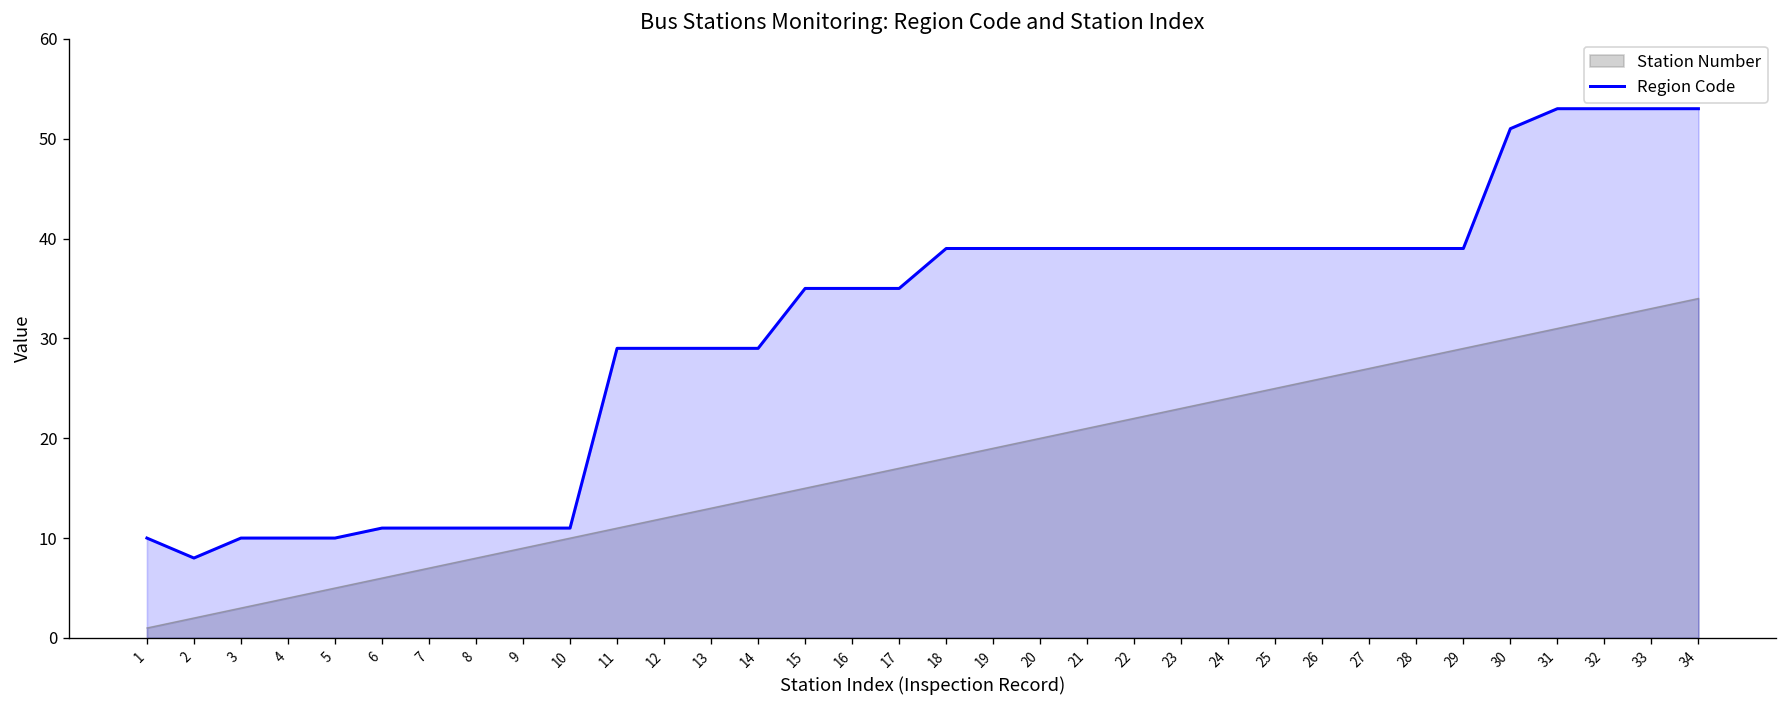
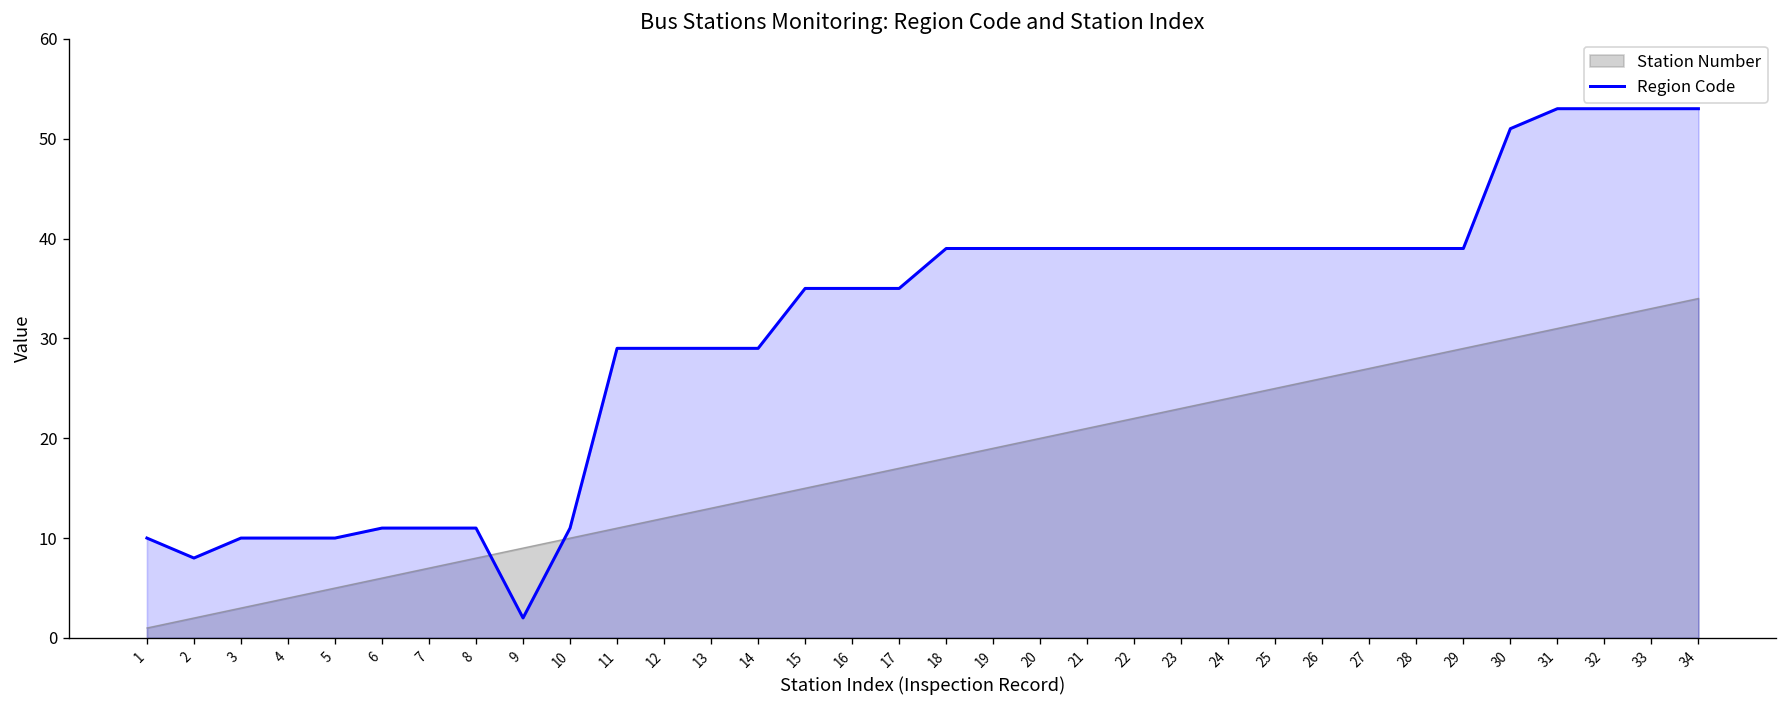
  {
    "Station Number": {
      "1": 1,
      "2": 2,
      "3": 3,
      "4": 4,
      "5": 5,
      "6": 6,
      "7": 7,
      "8": 8,
      "9": 9,
      "10": 10,
      "11": 11,
      "12": 12,
      "13": 13,
      "14": 14,
      "15": 15,
      "16": 16,
      "17": 17,
      "18": 18,
      "19": 19,
      "20": 20,
      "21": 21,
      "22": 22,
      "23": 23,
      "24": 24,
      "25": 25,
      "26": 26,
      "27": 27,
      "28": 28,
      "29": 29,
      "30": 30,
      "31": 31,
      "32": 32,
      "33": 33,
      "34": 34
    },
    "Region Code": {
      "1": 10,
      "2": 8,
      "3": 10,
      "4": 10,
      "5": 10,
      "6": 11,
      "7": 11,
      "8": 11,
-     "9": 11,
+     "9": 2,
      "10": 11,
      "11": 29,
      "12": 29,
      "13": 29,
      "14": 29,
      "15": 35,
      "16": 35,
      "17": 35,
      "18": 39,
      "19": 39,
      "20": 39,
      "21": 39,
      "22": 39,
      "23": 39,
      "24": 39,
      "25": 39,
      "26": 39,
      "27": 39,
      "28": 39,
      "29": 39,
      "30": 51,
      "31": 53,
      "32": 53,
      "33": 53,
      "34": 53
    }
  }
